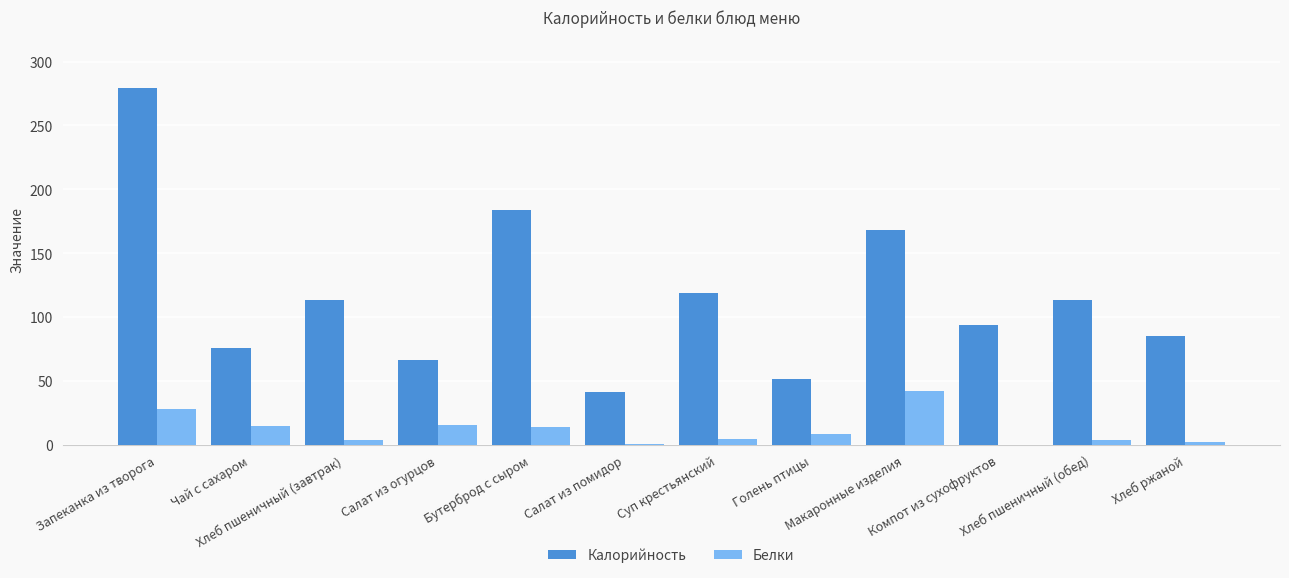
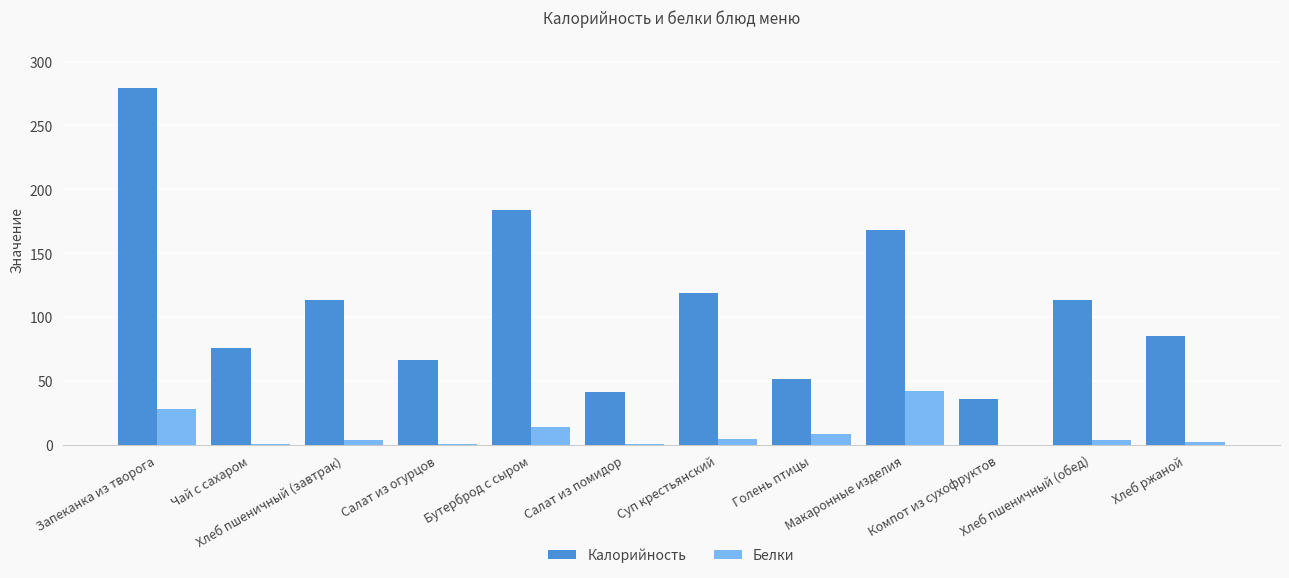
  {
    "Калорийность": {
      "Запеканка из творога": 280,
      "Чай с сахаром": 76,
      "Хлеб пшеничный (завтрак)": 113,
      "Салат из огурцов": 67,
      "Бутерброд с сыром": 184,
      "Салат из помидор": 41,
      "Суп крестьянский": 119,
      "Голень птицы": 51,
      "Макаронные изделия": 168,
-     "Компот из сухофруктов": 94,
+     "Компот из сухофруктов": 36,
      "Хлеб пшеничный (обед)": 113,
      "Хлеб ржаной": 85
    },
    "Белки": {
      "Запеканка из творога": 28,
-     "Чай с сахаром": 15,
+     "Чай с сахаром": 0,
      "Хлеб пшеничный (завтрак)": 4,
-     "Салат из огурцов": 15,
+     "Салат из огурцов": 0,
      "Бутерброд с сыром": 14,
      "Суп крестьянский": 5,
      "Голень птицы": 8,
      "Макаронные изделия": 42,
      "Хлеб пшеничный (обед)": 4,
      "Хлеб ржаной": 3
    }
  }
